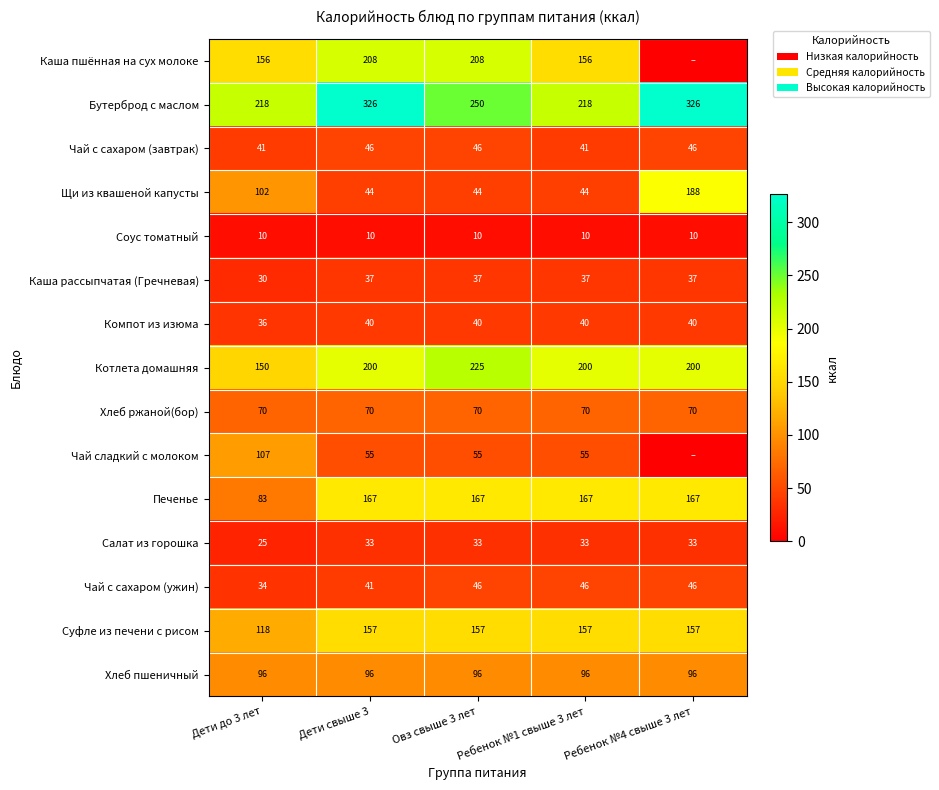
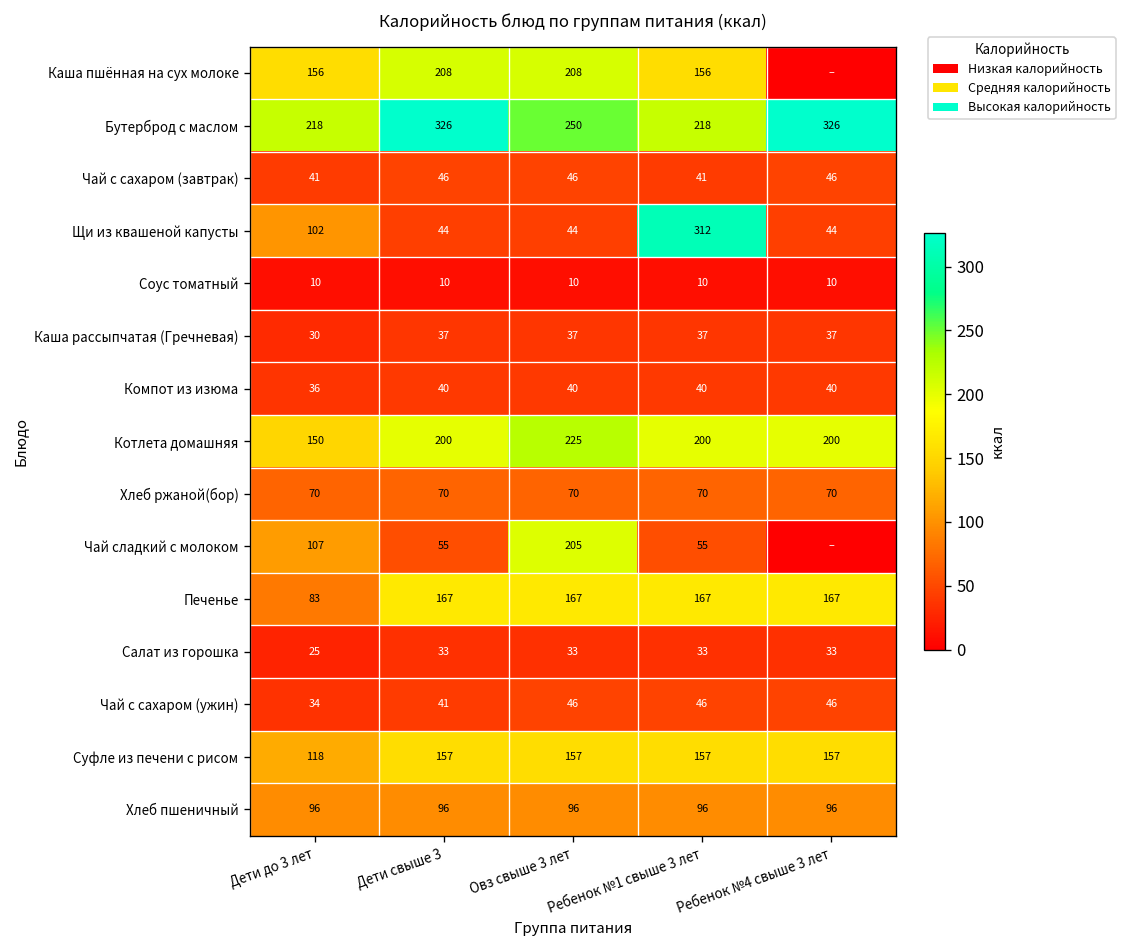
  {
    "Каша пшённая на сух молоке": {
      "Дети до 3 лет": 156,
      "Дети свыше 3": 208,
      "Овз свыше 3 лет": 208,
      "Ребенок №1 свыше 3 лет": 156
    },
    "Бутерброд с маслом": {
      "Дети до 3 лет": 218,
      "Дети свыше 3": 326,
      "Овз свыше 3 лет": 250,
      "Ребенок №1 свыше 3 лет": 218,
      "Ребенок №4 свыше 3 лет": 326
    },
    "Чай с сахаром (завтрак)": {
      "Дети до 3 лет": 41,
      "Дети свыше 3": 46,
      "Овз свыше 3 лет": 46,
      "Ребенок №1 свыше 3 лет": 41,
      "Ребенок №4 свыше 3 лет": 46
    },
    "Щи из квашеной капусты": {
      "Дети до 3 лет": 102,
      "Дети свыше 3": 44,
      "Овз свыше 3 лет": 44,
-     "Ребенок №1 свыше 3 лет": 44,
-     "Ребенок №4 свыше 3 лет": 188
+     "Ребенок №1 свыше 3 лет": 312,
+     "Ребенок №4 свыше 3 лет": 44
    },
    "Соус томатный": {
      "Дети до 3 лет": 10,
      "Дети свыше 3": 10,
      "Овз свыше 3 лет": 10,
      "Ребенок №1 свыше 3 лет": 10,
      "Ребенок №4 свыше 3 лет": 10
    },
    "Каша рассыпчатая (Гречневая)": {
      "Дети до 3 лет": 30,
      "Дети свыше 3": 37,
      "Овз свыше 3 лет": 37,
      "Ребенок №1 свыше 3 лет": 37,
      "Ребенок №4 свыше 3 лет": 37
    },
    "Компот из изюма": {
      "Дети до 3 лет": 36,
      "Дети свыше 3": 40,
      "Овз свыше 3 лет": 40,
      "Ребенок №1 свыше 3 лет": 40,
      "Ребенок №4 свыше 3 лет": 40
    },
    "Котлета домашняя": {
      "Дети до 3 лет": 150,
      "Дети свыше 3": 200,
      "Овз свыше 3 лет": 225,
      "Ребенок №1 свыше 3 лет": 200,
      "Ребенок №4 свыше 3 лет": 200
    },
    "Хлеб ржаной(бор)": {
      "Дети до 3 лет": 70,
      "Дети свыше 3": 70,
      "Овз свыше 3 лет": 70,
      "Ребенок №1 свыше 3 лет": 70,
      "Ребенок №4 свыше 3 лет": 70
    },
    "Чай сладкий с молоком": {
      "Дети до 3 лет": 107,
      "Дети свыше 3": 55,
-     "Овз свыше 3 лет": 55,
+     "Овз свыше 3 лет": 205,
      "Ребенок №1 свыше 3 лет": 55
    },
    "Печенье": {
      "Дети до 3 лет": 83,
      "Дети свыше 3": 167,
      "Овз свыше 3 лет": 167,
      "Ребенок №1 свыше 3 лет": 167,
      "Ребенок №4 свыше 3 лет": 167
    },
    "Салат из горошка": {
      "Дети до 3 лет": 25,
      "Дети свыше 3": 33,
      "Овз свыше 3 лет": 33,
      "Ребенок №1 свыше 3 лет": 33,
      "Ребенок №4 свыше 3 лет": 33
    },
    "Чай с сахаром (ужин)": {
      "Дети до 3 лет": 34,
      "Дети свыше 3": 41,
      "Овз свыше 3 лет": 46,
      "Ребенок №1 свыше 3 лет": 46,
      "Ребенок №4 свыше 3 лет": 46
    },
    "Суфле из печени с рисом": {
      "Дети до 3 лет": 118,
      "Дети свыше 3": 157,
      "Овз свыше 3 лет": 157,
      "Ребенок №1 свыше 3 лет": 157,
      "Ребенок №4 свыше 3 лет": 157
    },
    "Хлеб пшеничный": {
      "Дети до 3 лет": 96,
      "Дети свыше 3": 96,
      "Овз свыше 3 лет": 96,
      "Ребенок №1 свыше 3 лет": 96,
      "Ребенок №4 свыше 3 лет": 96
    }
  }
